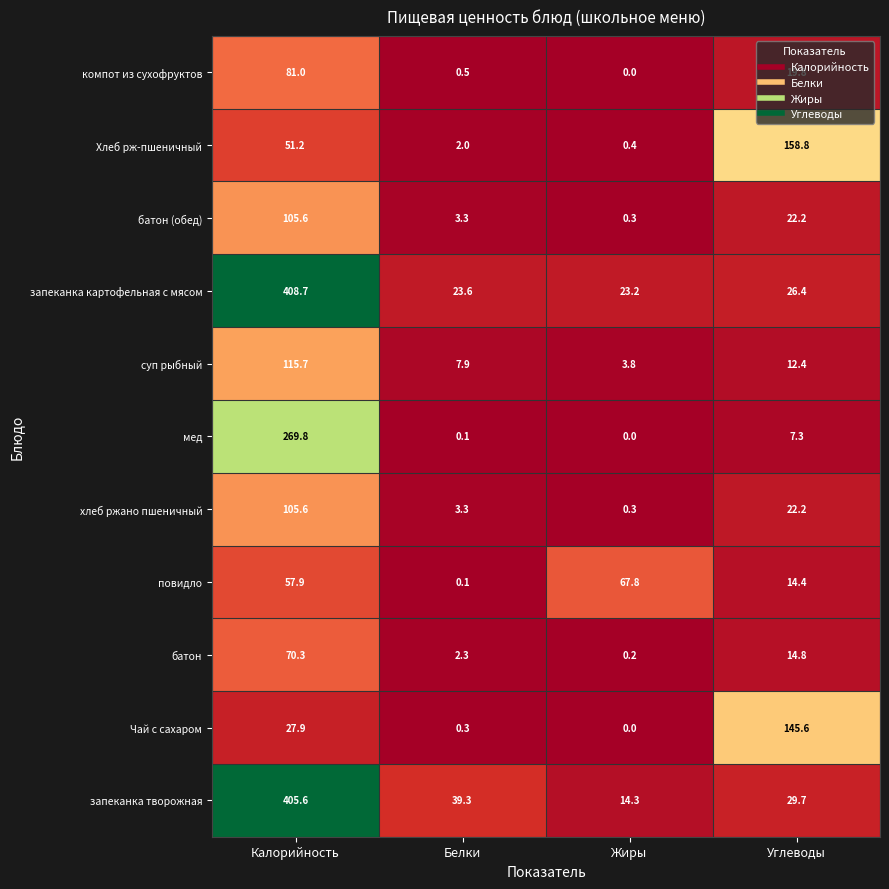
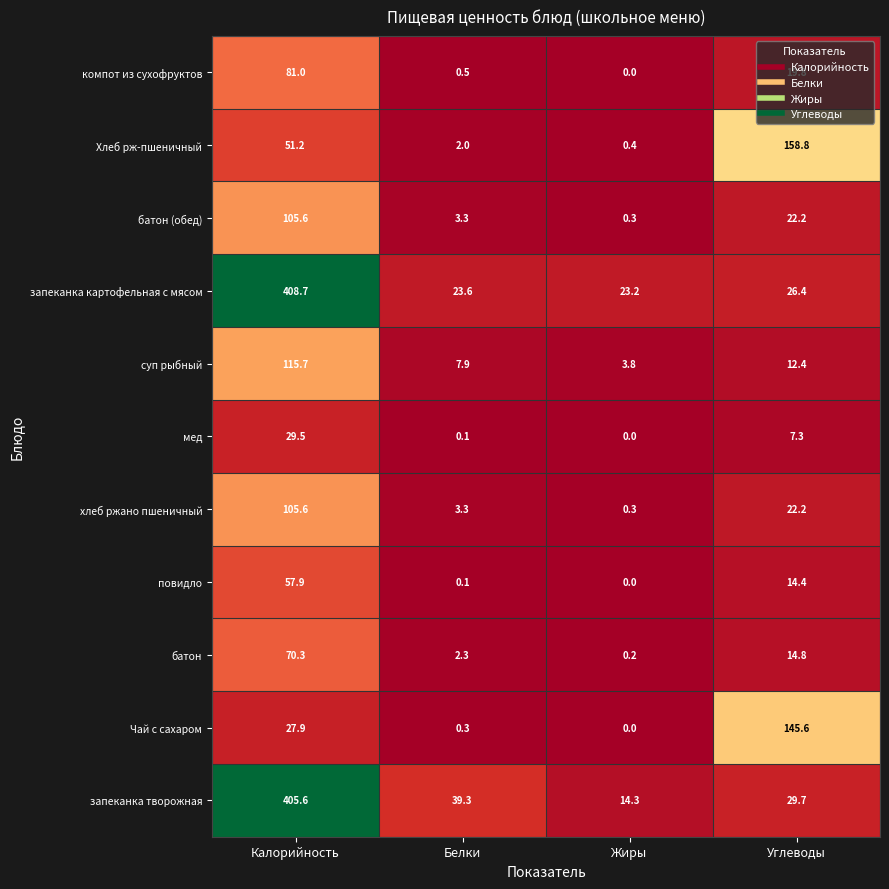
  {
    "компот из сухофруктов": {
      "Калорийность": 81.0,
      "Белки": 0.5,
      "Жиры": 0.0
    },
    "Хлеб рж-пшеничный": {
      "Калорийность": 51.2,
      "Белки": 2.0,
      "Жиры": 0.4,
      "Углеводы": 158.8
    },
    "батон (обед)": {
      "Калорийность": 105.6,
      "Белки": 3.3,
      "Жиры": 0.3,
      "Углеводы": 22.2
    },
    "запеканка картофельная с мясом": {
      "Калорийность": 408.7,
      "Белки": 23.6,
      "Жиры": 23.2,
      "Углеводы": 26.4
    },
    "суп рыбный": {
      "Калорийность": 115.7,
      "Белки": 7.9,
      "Жиры": 3.8,
      "Углеводы": 12.4
    },
    "мед": {
-     "Калорийность": 269.8,
+     "Калорийность": 29.5,
      "Белки": 0.1,
      "Жиры": 0.0,
      "Углеводы": 7.3
    },
    "хлеб ржано пшеничный": {
      "Калорийность": 105.6,
      "Белки": 3.3,
      "Жиры": 0.3,
      "Углеводы": 22.2
    },
    "повидло": {
      "Калорийность": 57.9,
      "Белки": 0.1,
-     "Жиры": 67.8,
+     "Жиры": 0.0,
      "Углеводы": 14.4
    },
    "батон": {
      "Калорийность": 70.3,
      "Белки": 2.3,
      "Жиры": 0.2,
      "Углеводы": 14.8
    },
    "Чай с сахаром": {
      "Калорийность": 27.9,
      "Белки": 0.3,
      "Жиры": 0.0,
      "Углеводы": 145.6
    },
    "запеканка творожная": {
      "Калорийность": 405.6,
      "Белки": 39.3,
      "Жиры": 14.3,
      "Углеводы": 29.7
    }
  }
